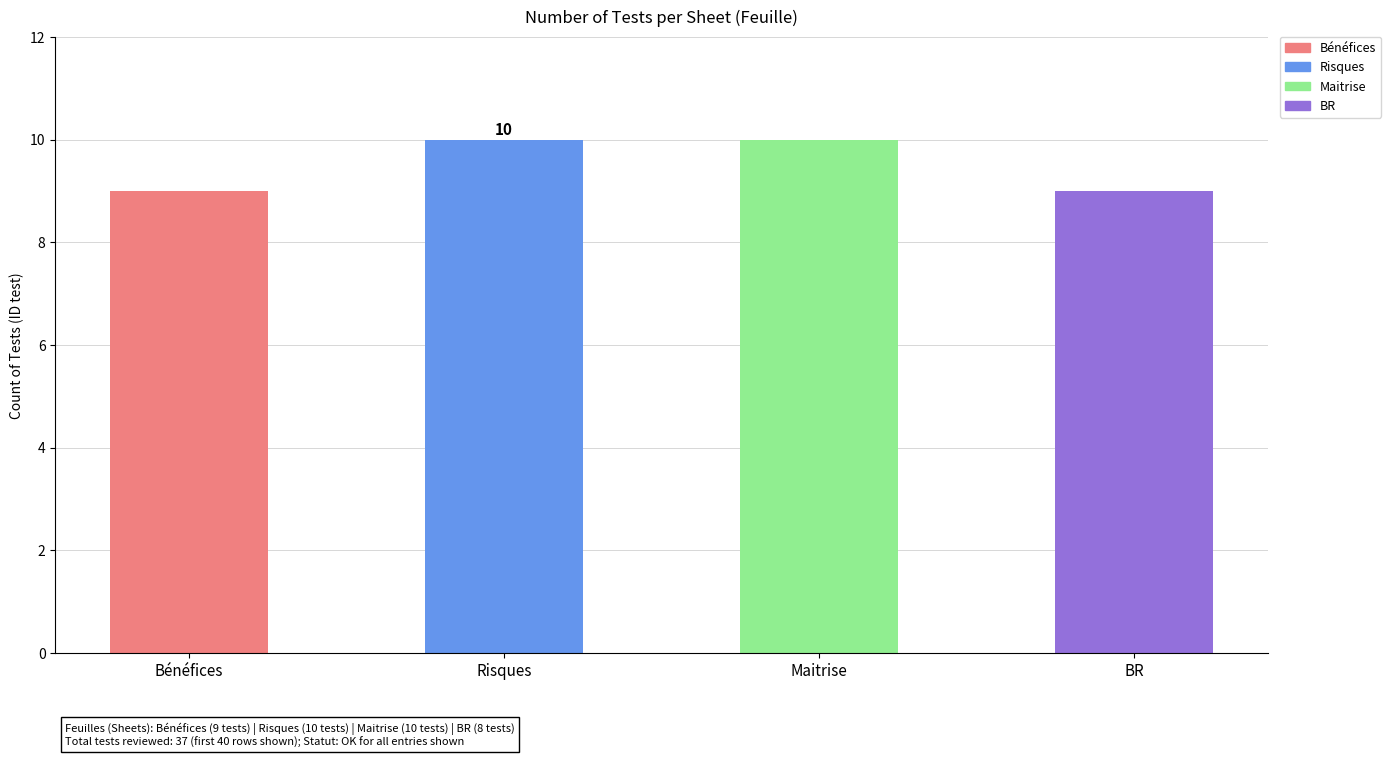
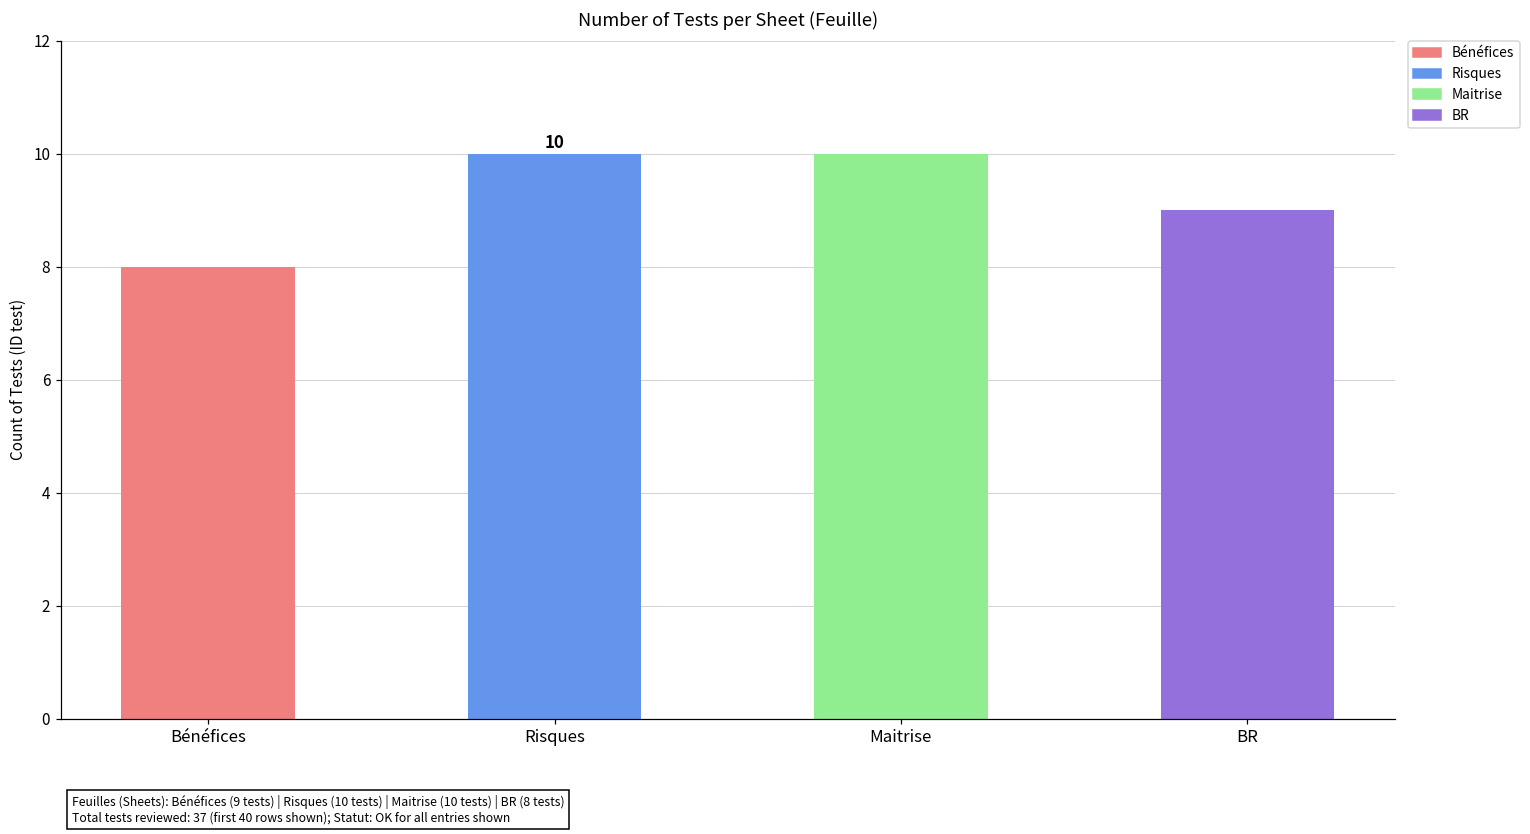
  {
-   "Bénéfices": 9,
+   "Bénéfices": 8,
    "Maitrise": 10,
    "BR": 9
  }
